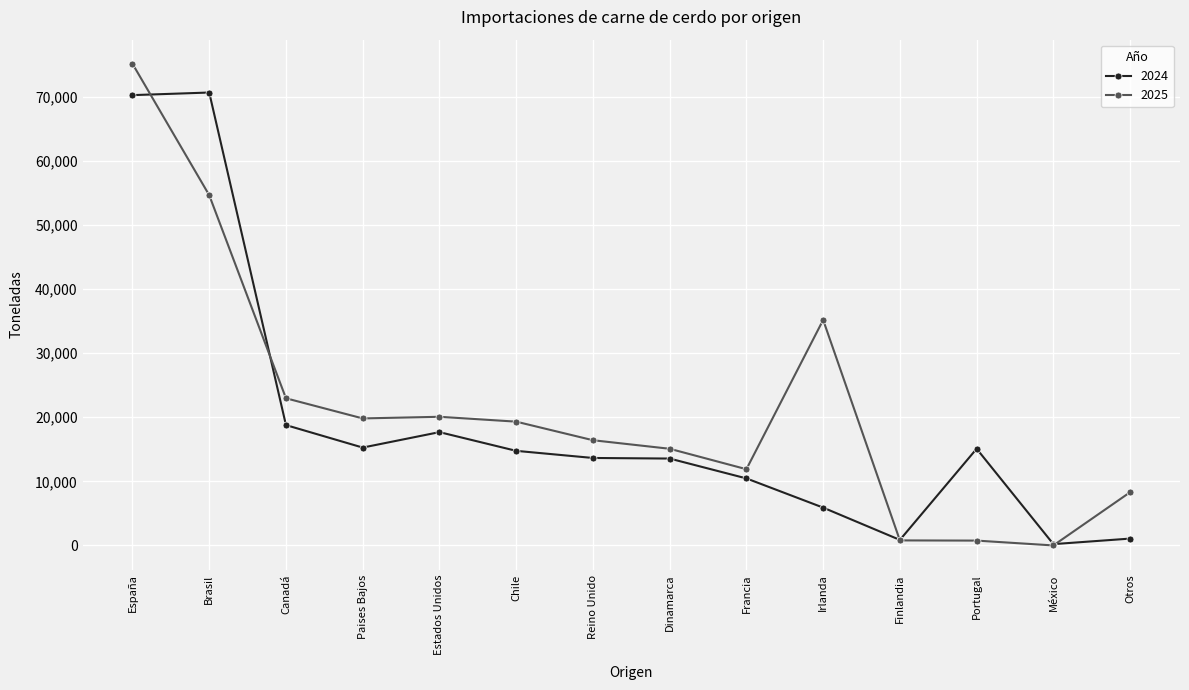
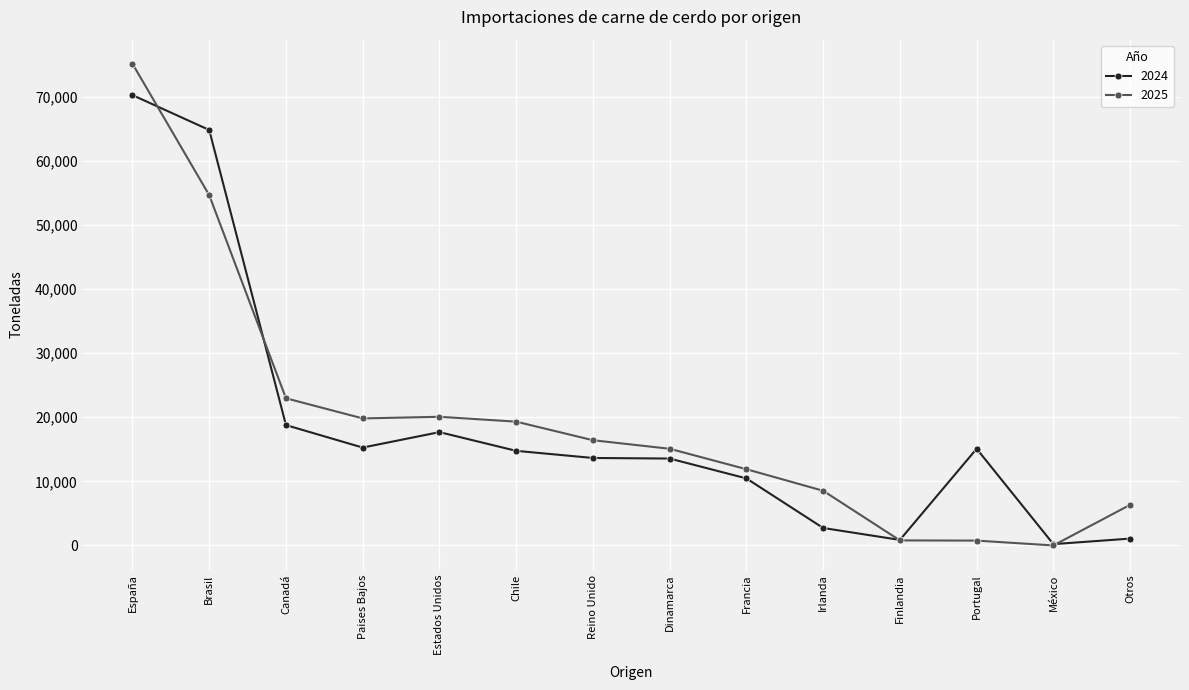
  {
    "2024": {
      "España": "70,000",
-     "Brasil": "71,000",
+     "Brasil": "65,000",
      "Canadá": "19,000",
      "Paises Bajos": "15,000",
      "Estados Unidos": "18,000",
      "Chile": "15,000",
      "Reino Unido": "14,000",
      "Dinamarca": "14,000",
      "Francia": "10,000",
-     "Irlanda": "6,000",
+     "Irlanda": "3,000",
      "Portugal": "15,000",
      "Otros": "1,000"
    },
    "2025": {
      "España": "75,000",
      "Brasil": "55,000",
      "Canadá": "23,000",
      "Paises Bajos": "20,000",
      "Estados Unidos": "20,000",
      "Chile": "19,000",
      "Reino Unido": "16,000",
      "Dinamarca": "15,000",
      "Francia": "12,000",
-     "Irlanda": "35,000",
+     "Irlanda": "9,000",
      "Portugal": "1,000",
-     "Otros": "8,000"
+     "Otros": "6,000"
    }
  }
